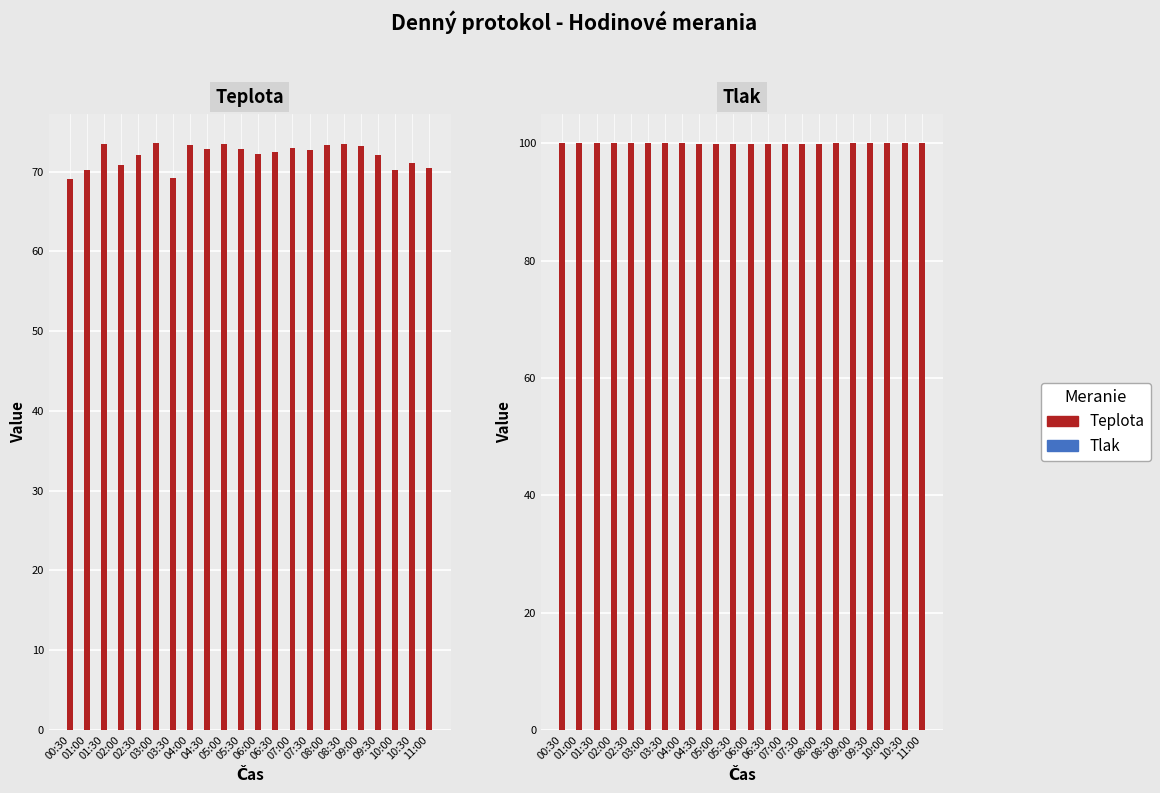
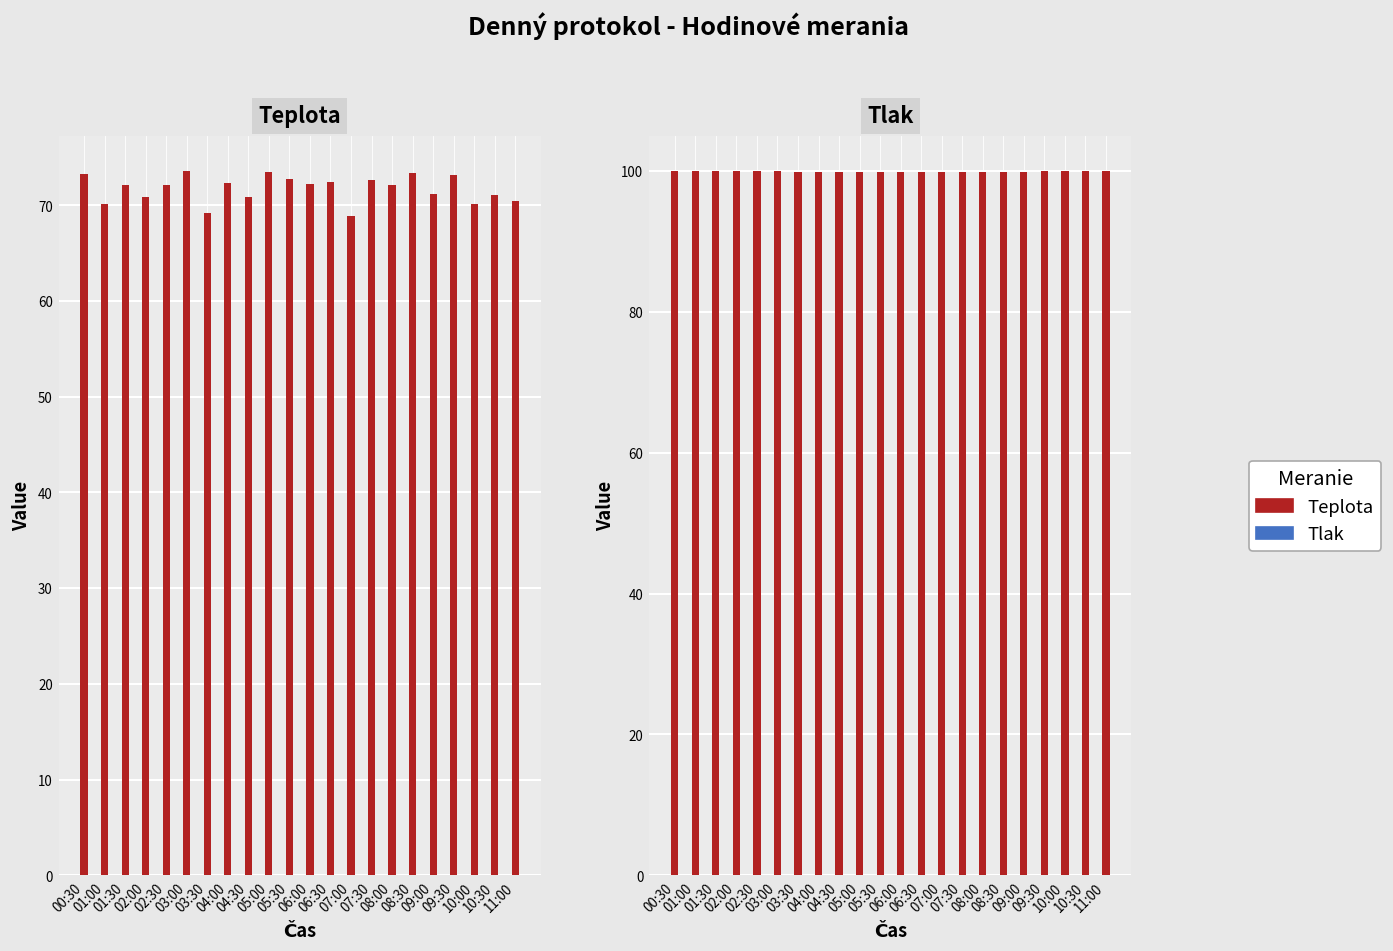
  {
    "Teplota": {
-     "00:30": 69,
+     "00:30": 73,
      "01:00": 70,
-     "01:30": 73,
+     "01:30": 72,
      "02:00": 71,
      "02:30": 72,
      "03:00": 74,
      "03:30": 69,
-     "04:00": 73,
-     "04:30": 73,
+     "04:00": 72,
+     "04:30": 71,
      "05:00": 73,
      "05:30": 73,
      "06:00": 72,
      "06:30": 72,
-     "07:00": 73,
+     "07:00": 69,
      "07:30": 73,
-     "08:00": 73,
+     "08:00": 72,
      "08:30": 73,
-     "09:00": 73,
-     "09:30": 72,
+     "09:00": 71,
+     "09:30": 73,
      "10:00": 70,
      "10:30": 71,
      "11:00": 70
    },
    "Tlak": {
      "00:30": 100,
      "01:00": 100,
      "01:30": 100,
      "02:00": 100,
      "02:30": 100,
      "03:00": 100,
      "03:30": 100,
      "04:00": 100,
      "04:30": 100,
      "05:00": 100,
      "05:30": 100,
      "06:00": 100,
      "06:30": 100,
      "07:00": 100,
      "07:30": 100,
      "08:00": 100,
      "08:30": 100,
      "09:00": 100,
      "09:30": 100,
      "10:00": 100,
      "10:30": 100,
      "11:00": 100
    }
  }
